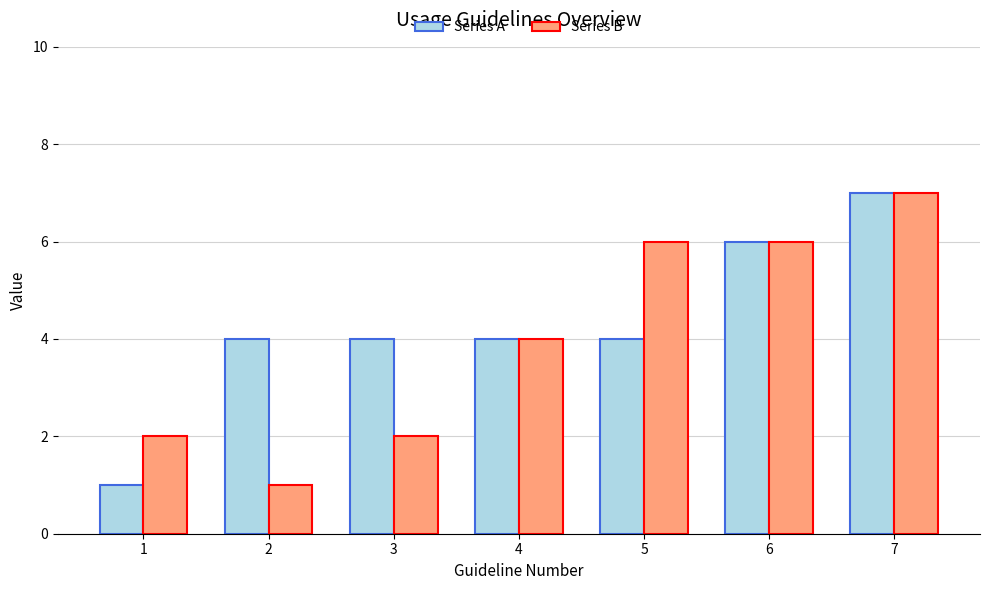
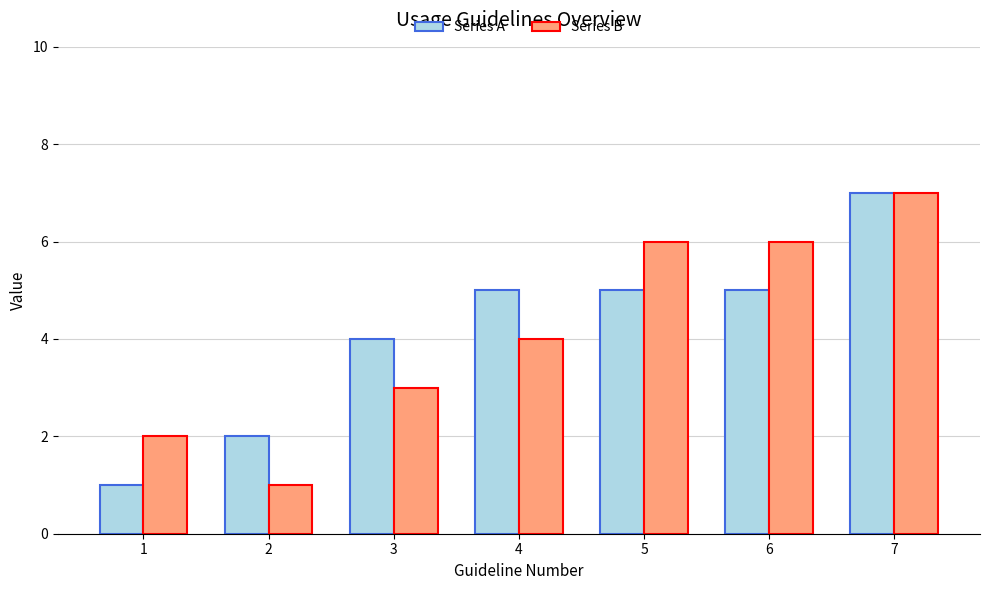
  {
    "Series A": {
      "1": 1,
-     "2": 4,
+     "2": 2,
      "3": 4,
-     "4": 4,
-     "5": 4,
-     "6": 6,
+     "4": 5,
+     "5": 5,
+     "6": 5,
      "7": 7
    },
    "Series B": {
      "1": 2,
      "2": 1,
-     "3": 2,
+     "3": 3,
      "4": 4,
      "5": 6,
      "6": 6,
      "7": 7
    }
  }
